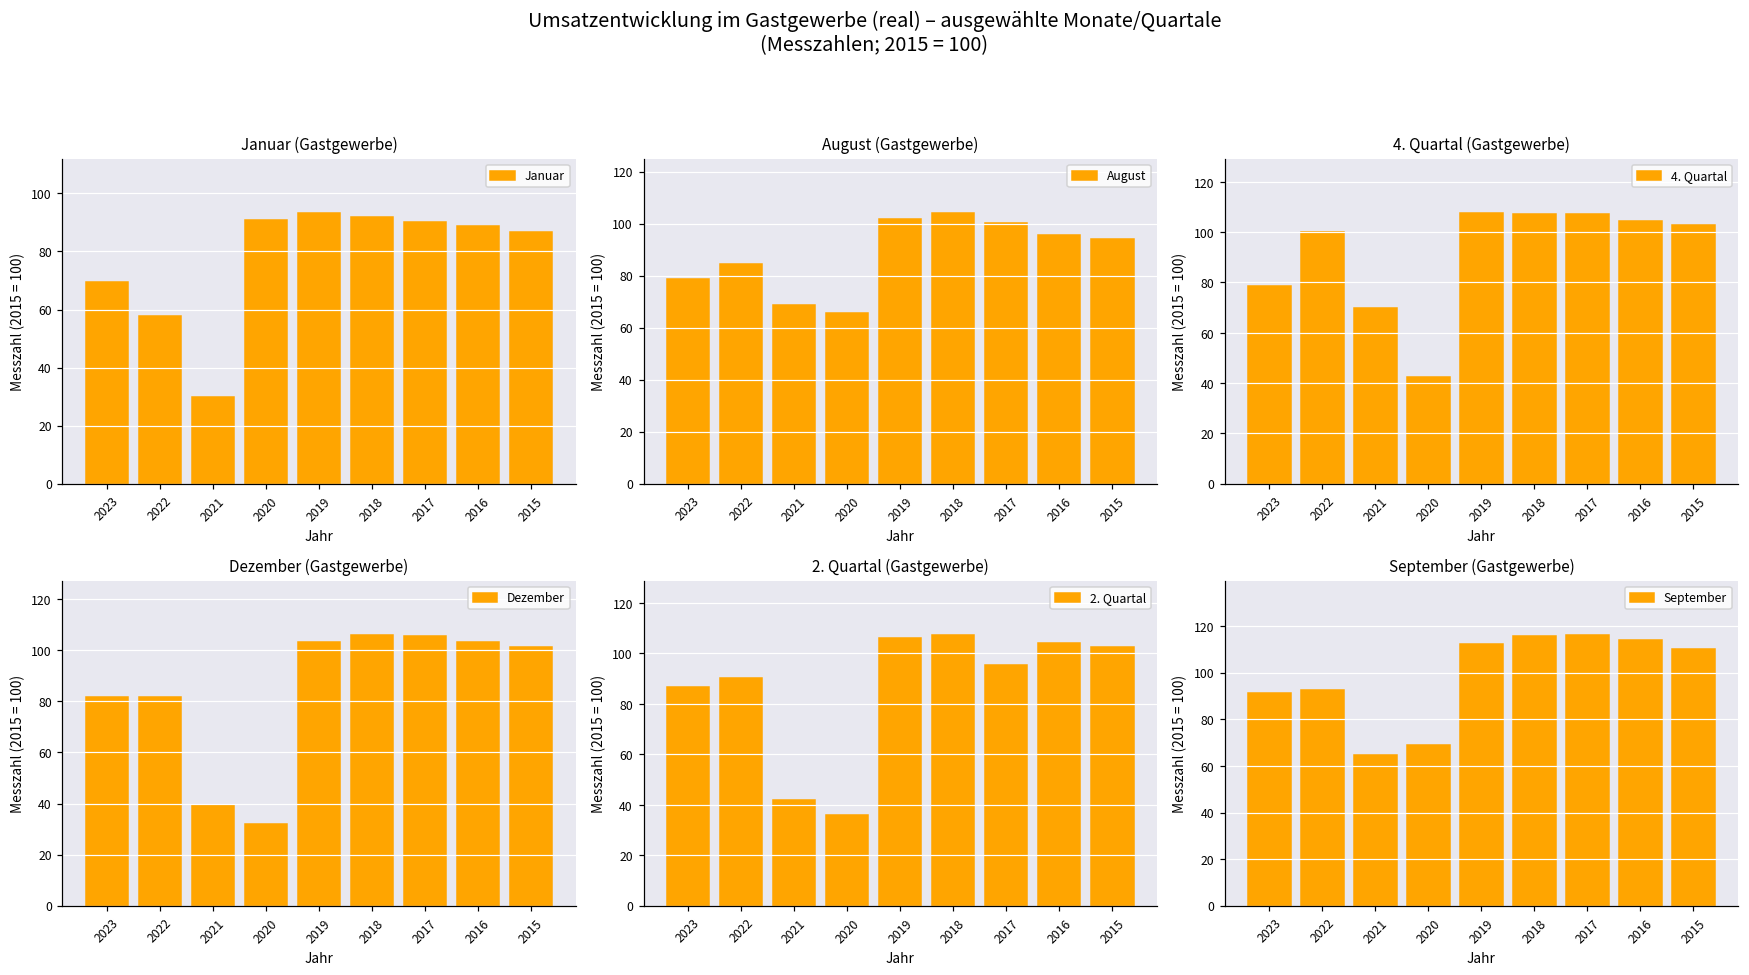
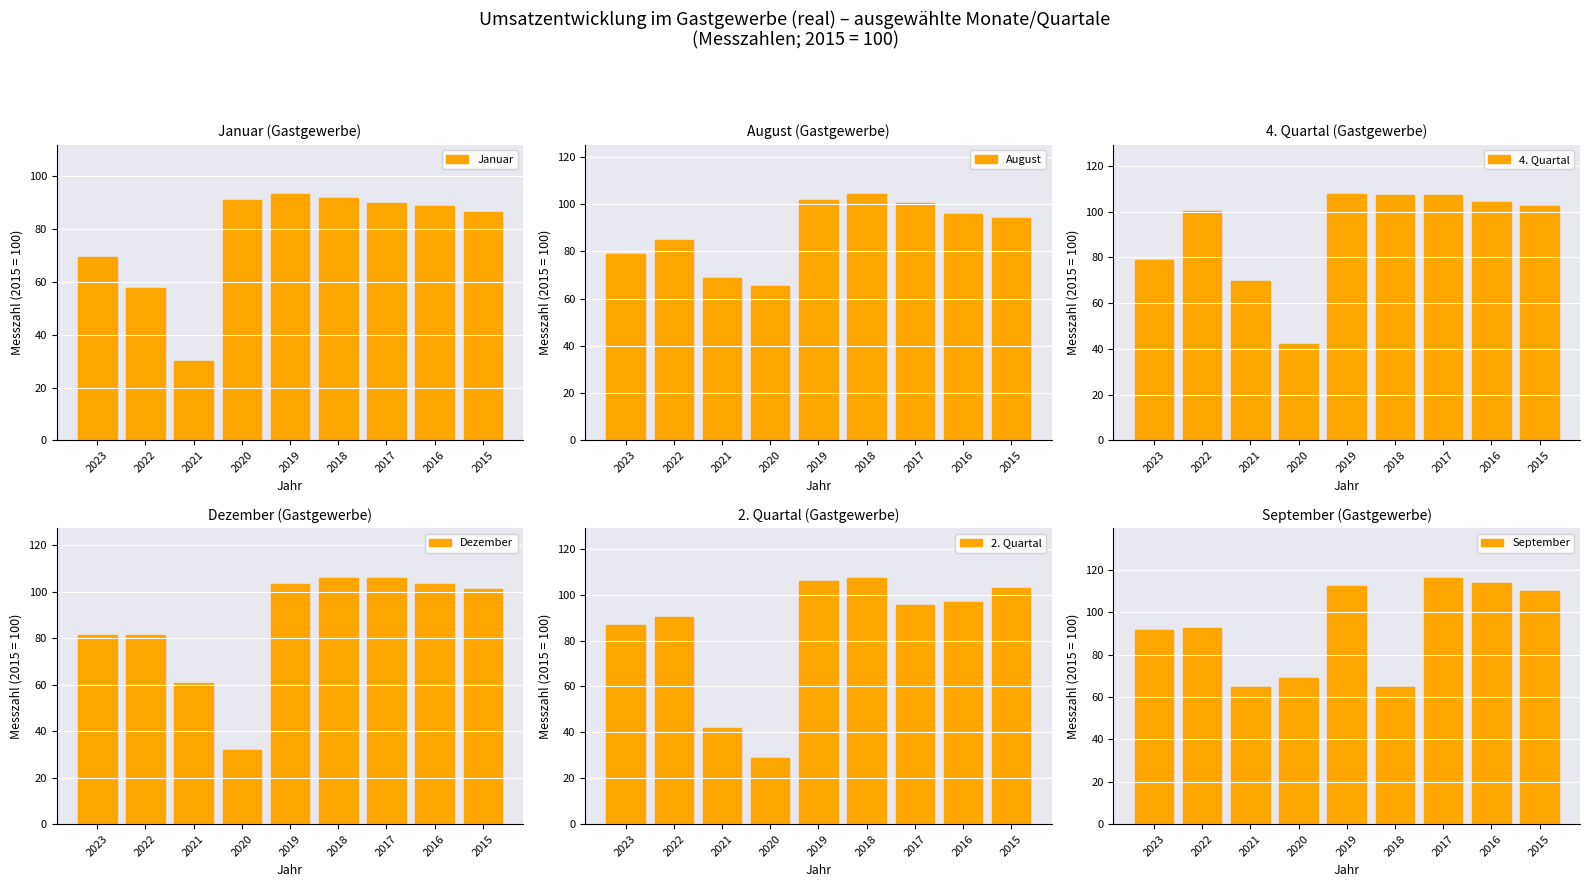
  {
    "Januar (Gastgewerbe)": {
      "2023": 69,
      "2022": 58,
      "2021": 30,
      "2020": 91,
      "2019": 93,
      "2018": 92,
      "2017": 90,
      "2016": 89,
      "2015": 87
    },
    "August (Gastgewerbe)": {
      "2023": 79,
      "2022": 85,
      "2021": 69,
      "2020": 66,
      "2019": 102,
      "2018": 104,
      "2017": 100,
      "2016": 96,
      "2015": 94
    },
    "4. Quartal (Gastgewerbe)": {
      "2023": 79,
      "2022": 100,
      "2021": 70,
      "2020": 42,
      "2019": 108,
      "2018": 107,
      "2017": 107,
      "2016": 104,
      "2015": 103
    },
    "Dezember (Gastgewerbe)": {
      "2023": 82,
      "2022": 82,
-     "2021": 39,
+     "2021": 61,
      "2020": 32,
      "2019": 103,
      "2018": 106,
      "2017": 106,
      "2016": 103,
      "2015": 101
    },
    "2. Quartal (Gastgewerbe)": {
      "2023": 87,
      "2022": 90,
      "2021": 42,
-     "2020": 36,
+     "2020": 29,
      "2019": 106,
      "2018": 107,
      "2017": 96,
-     "2016": 104,
+     "2016": 97,
      "2015": 103
    },
    "September (Gastgewerbe)": {
      "2023": 92,
      "2022": 93,
      "2021": 65,
      "2020": 69,
      "2019": 112,
-     "2018": 116,
+     "2018": 65,
      "2017": 116,
      "2016": 114,
      "2015": 110
    }
  }
